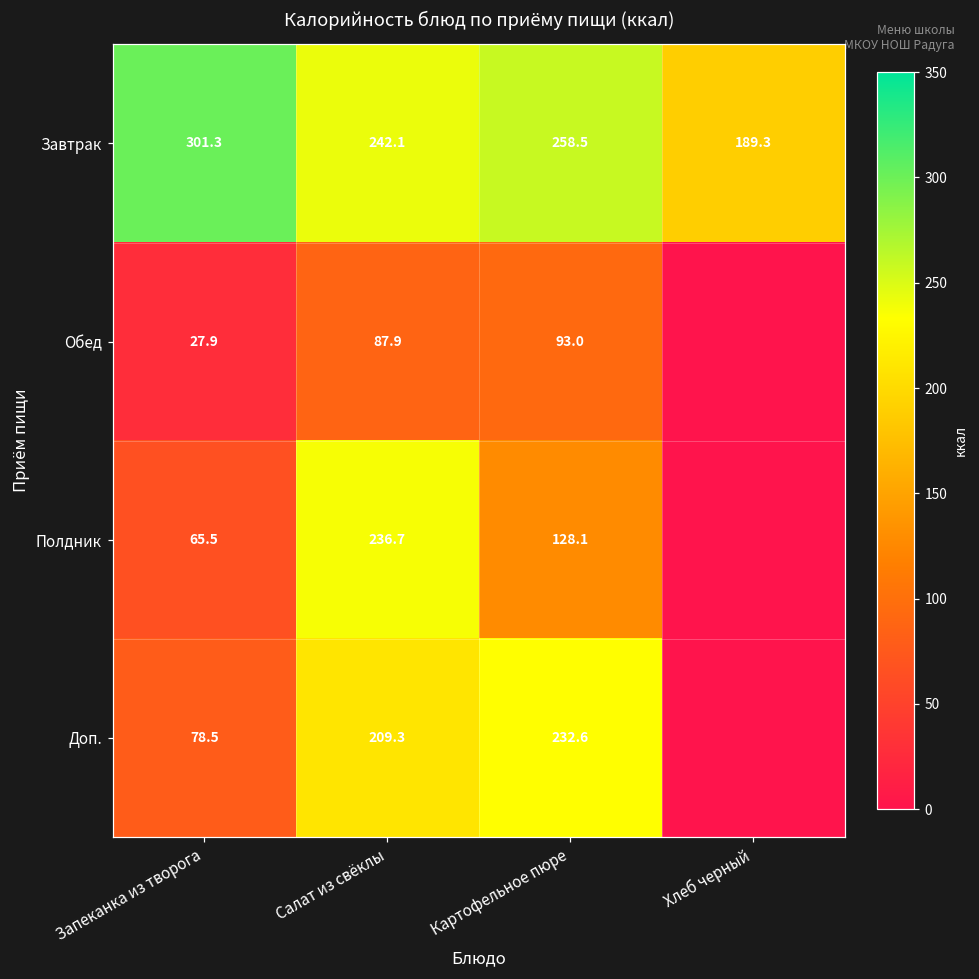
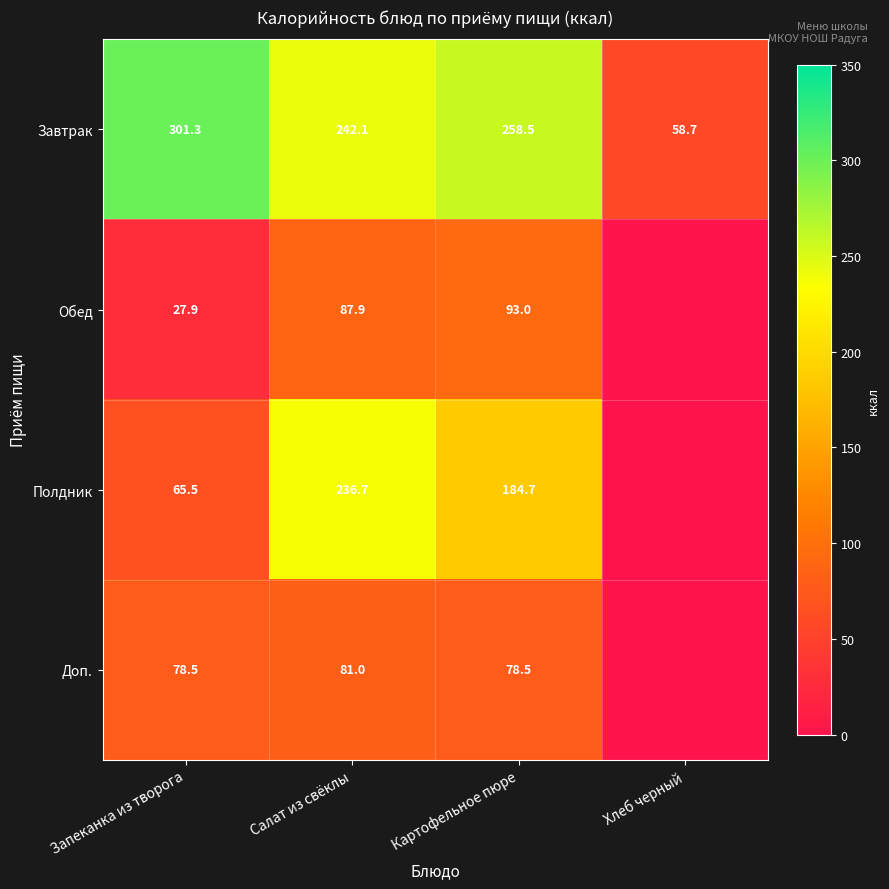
  {
    "Завтрак": {
      "Запеканка из творога": 301.3,
      "Салат из свёклы": 242.1,
      "Картофельное пюре": 258.5,
-     "Хлеб черный": 189.3
+     "Хлеб черный": 58.7
    },
    "Обед": {
      "Запеканка из творога": 27.9,
      "Салат из свёклы": 87.9,
      "Картофельное пюре": 93.0
    },
    "Полдник": {
      "Запеканка из творога": 65.5,
      "Салат из свёклы": 236.7,
-     "Картофельное пюре": 128.1
+     "Картофельное пюре": 184.7
    },
    "Доп.": {
      "Запеканка из творога": 78.5,
-     "Салат из свёклы": 209.3,
-     "Картофельное пюре": 232.6
+     "Салат из свёклы": 81.0,
+     "Картофельное пюре": 78.5
    }
  }
